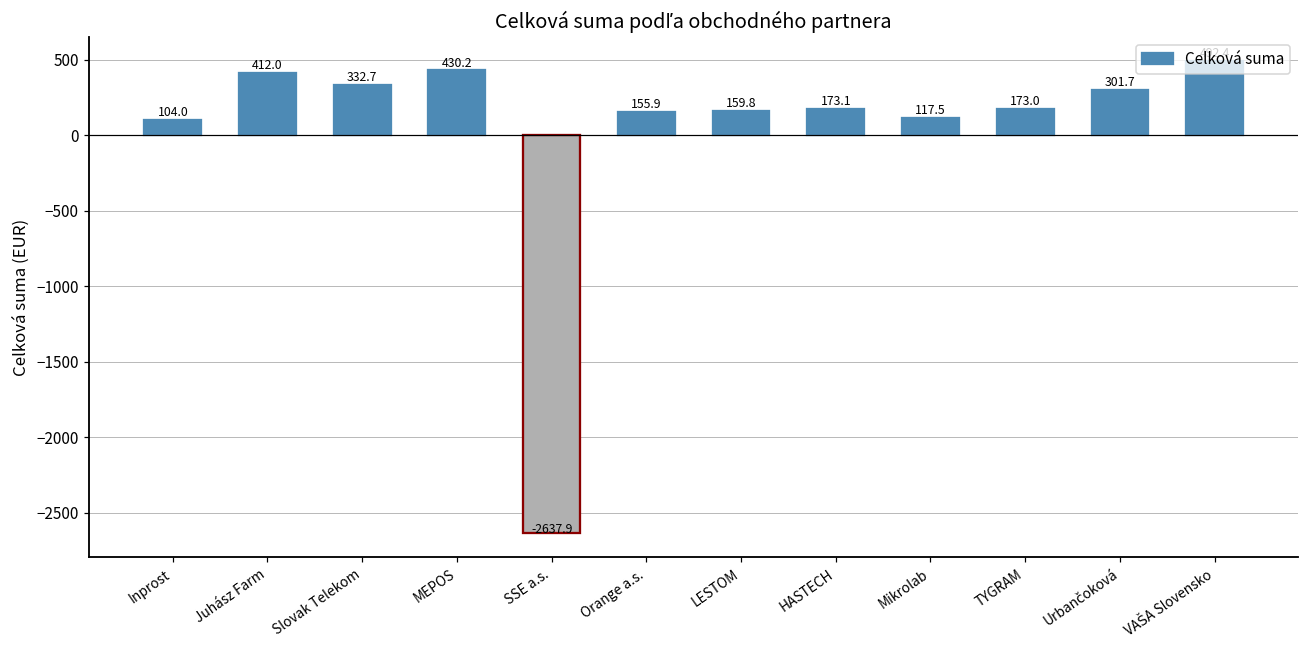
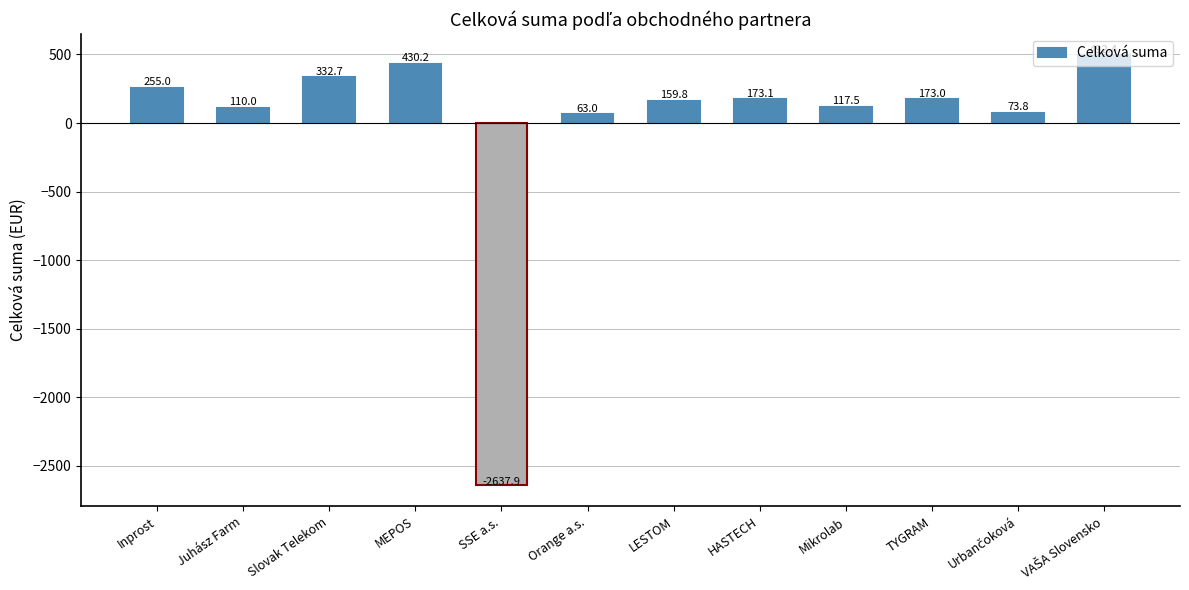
  {
-   "Inprost": 104.0,
-   "Juhász Farm": 412.0,
+   "Inprost": 255.0,
+   "Juhász Farm": 110.0,
    "Slovak Telekom": 332.7,
    "MEPOS": 430.2,
    "SSE a.s.": -2637.9,
-   "Orange a.s.": 155.9,
+   "Orange a.s.": 63.0,
    "LESTOM": 159.8,
    "HASTECH": 173.1,
    "Mikrolab": 117.5,
    "TYGRAM": 173.0,
-   "Urbančoková": 301.7
+   "Urbančoková": 73.8
  }
